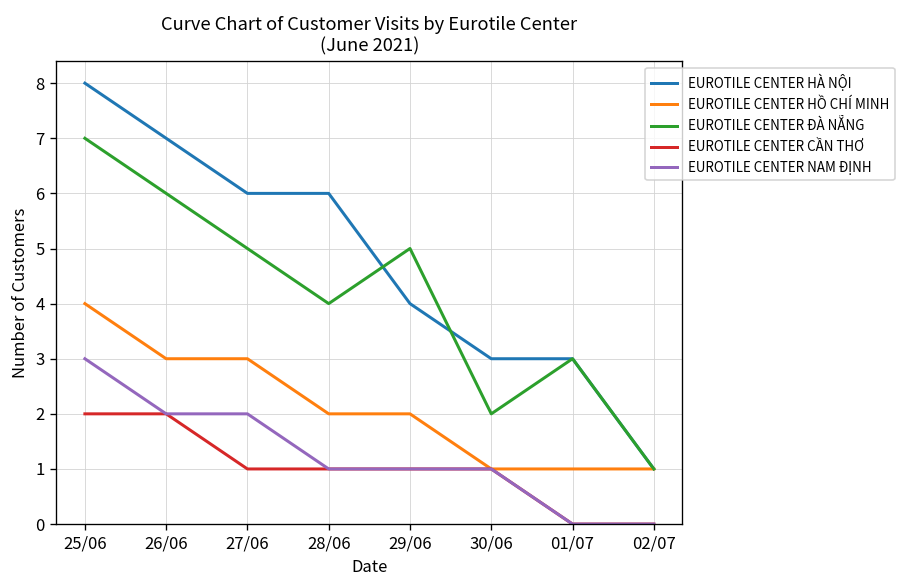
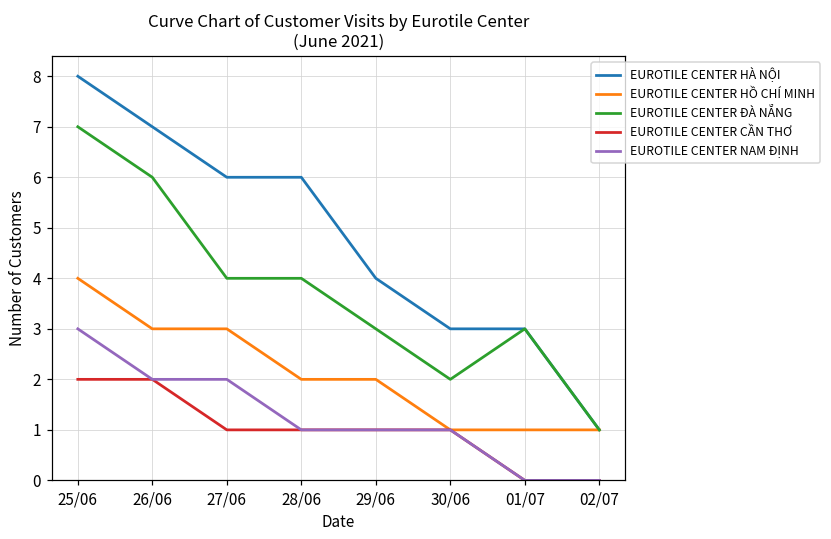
  {
    "EUROTILE CENTER HÀ NỘI": {
      "25/06": 8,
      "26/06": 7,
      "27/06": 6,
      "28/06": 6,
      "29/06": 4,
      "30/06": 3
    },
    "EUROTILE CENTER HỒ CHÍ MINH": {
      "25/06": 4,
      "26/06": 3,
      "27/06": 3,
      "28/06": 2,
      "29/06": 2,
      "01/07": 1
    },
    "EUROTILE CENTER ĐÀ NẴNG": {
      "25/06": 7,
      "26/06": 6,
-     "27/06": 5,
+     "27/06": 4,
      "28/06": 4,
-     "29/06": 5,
+     "29/06": 3,
      "30/06": 2
    },
    "EUROTILE CENTER CẦN THƠ": {
      "25/06": 2,
      "27/06": 1
    },
    "EUROTILE CENTER NAM ĐỊNH": {
      "25/06": 3,
      "27/06": 2
    }
  }
